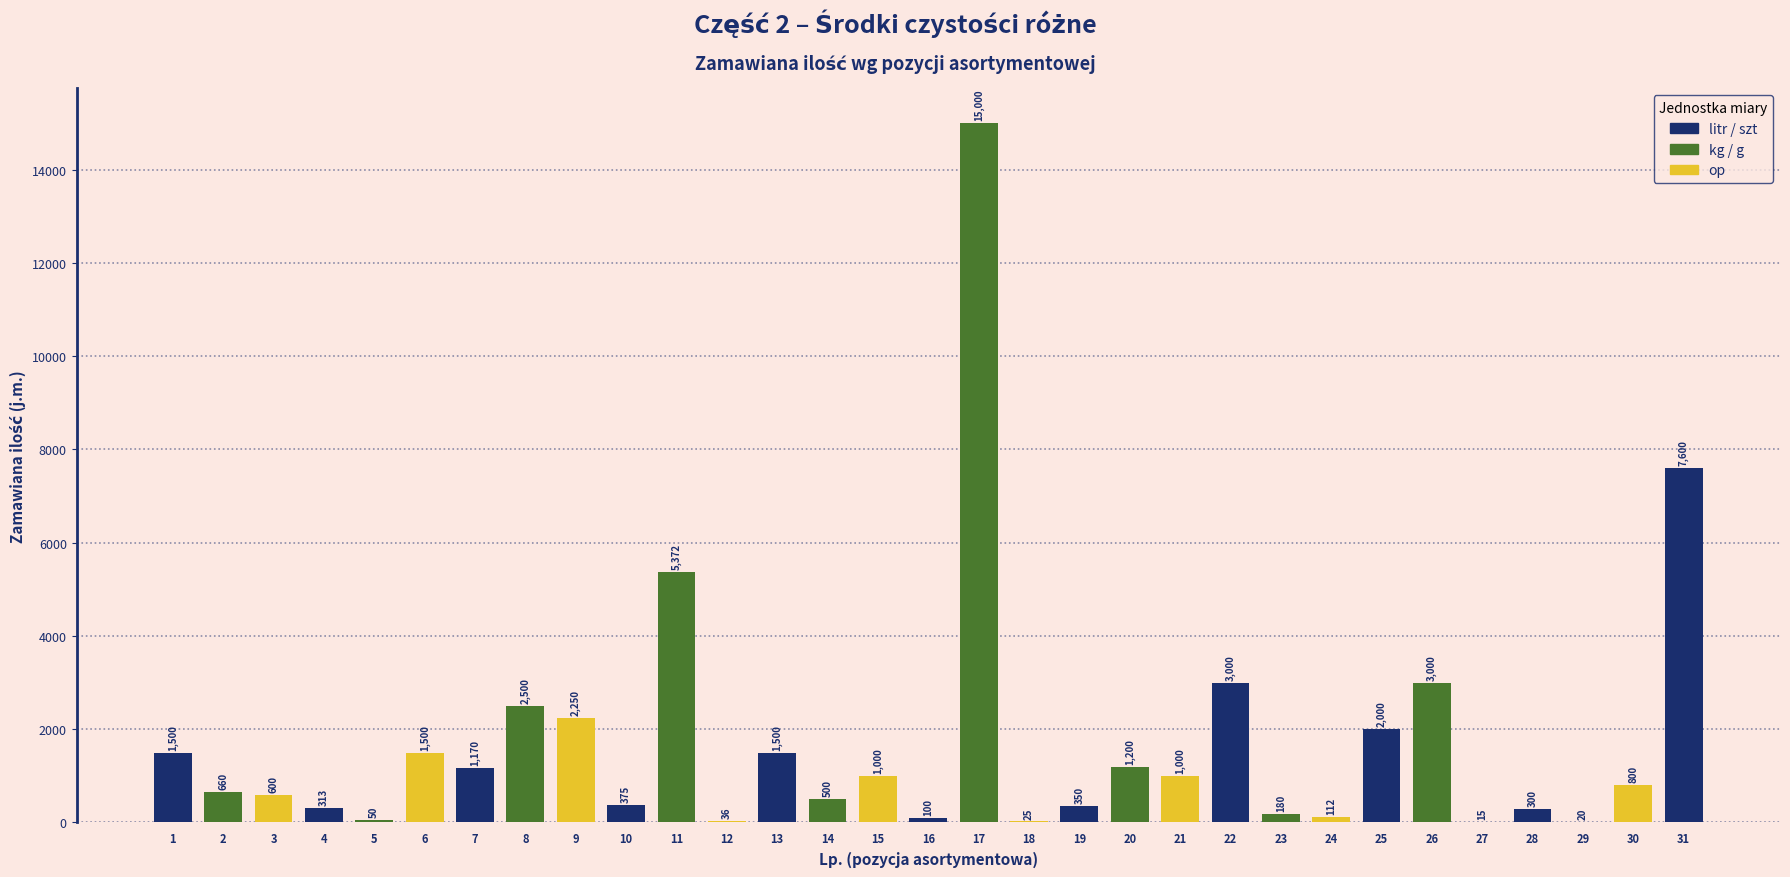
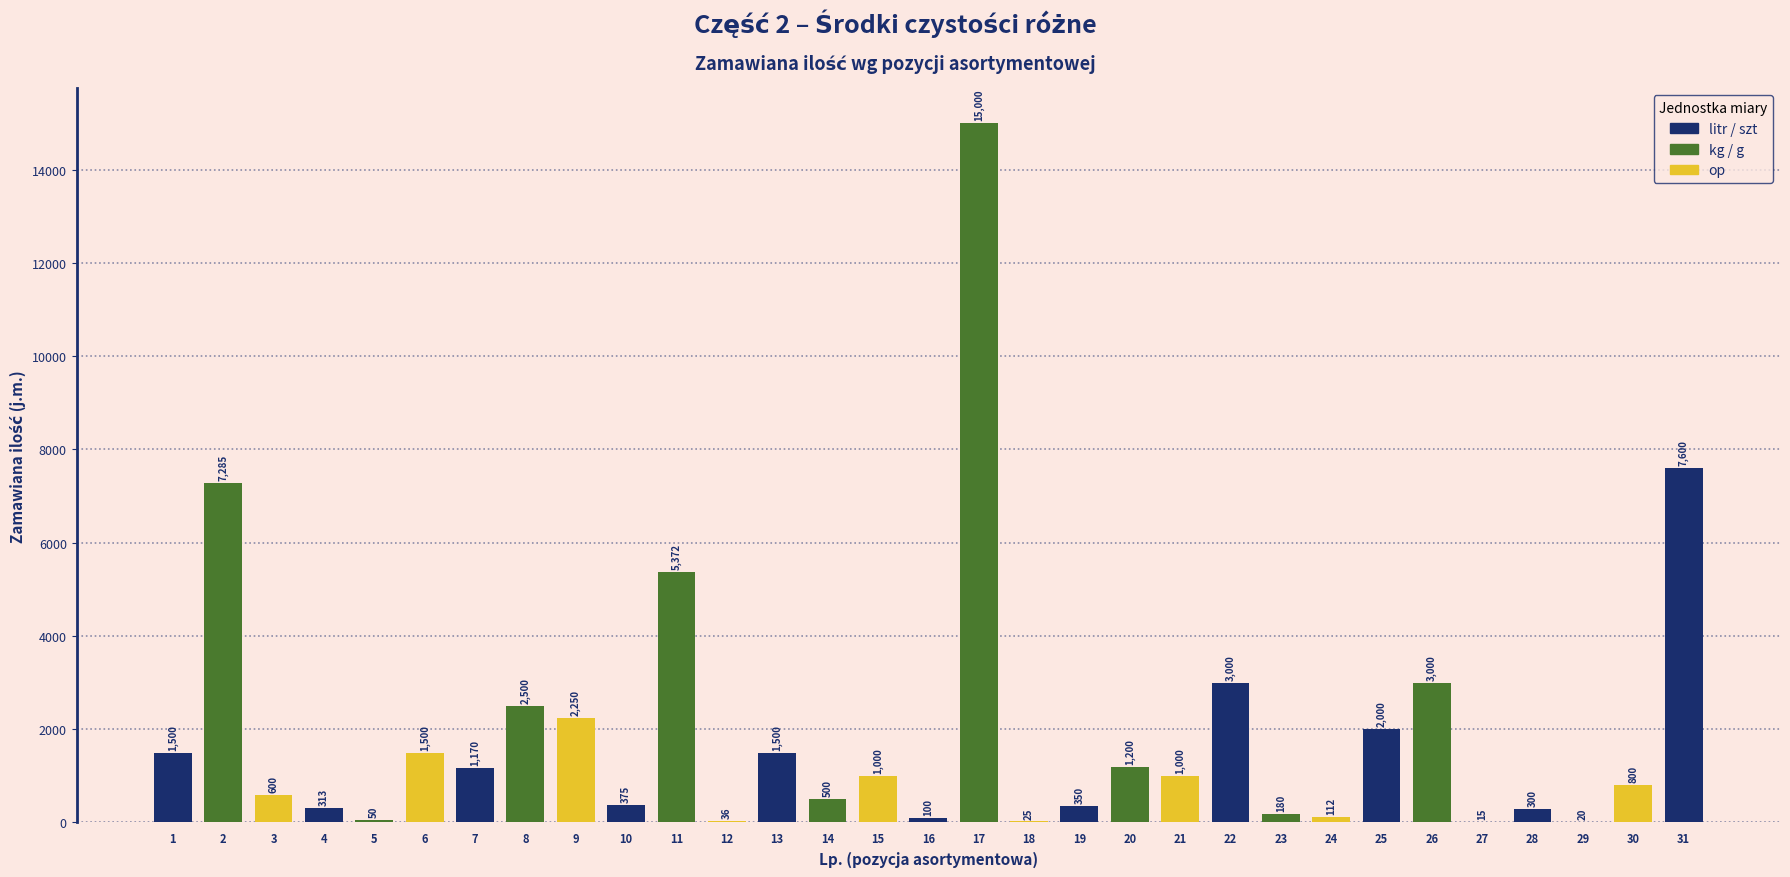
  {
    "1": "1,500",
-   "2": "660",
+   "2": "7,285",
    "3": "600",
    "4": "313",
    "5": "50",
    "6": "1,500",
    "7": "1,170",
    "8": "2,500",
    "9": "2,250",
    "10": "375",
    "11": "5,372",
    "12": "36",
    "13": "1,500",
    "14": "500",
    "15": "1,000",
    "16": "100",
    "17": "15,000",
    "18": "25",
    "19": "350",
    "20": "1,200",
    "21": "1,000",
    "22": "3,000",
    "23": "180",
    "24": "112",
    "25": "2,000",
    "26": "3,000",
    "27": "15",
    "28": "300",
    "29": "20",
    "30": "800",
    "31": "7,600"
  }
